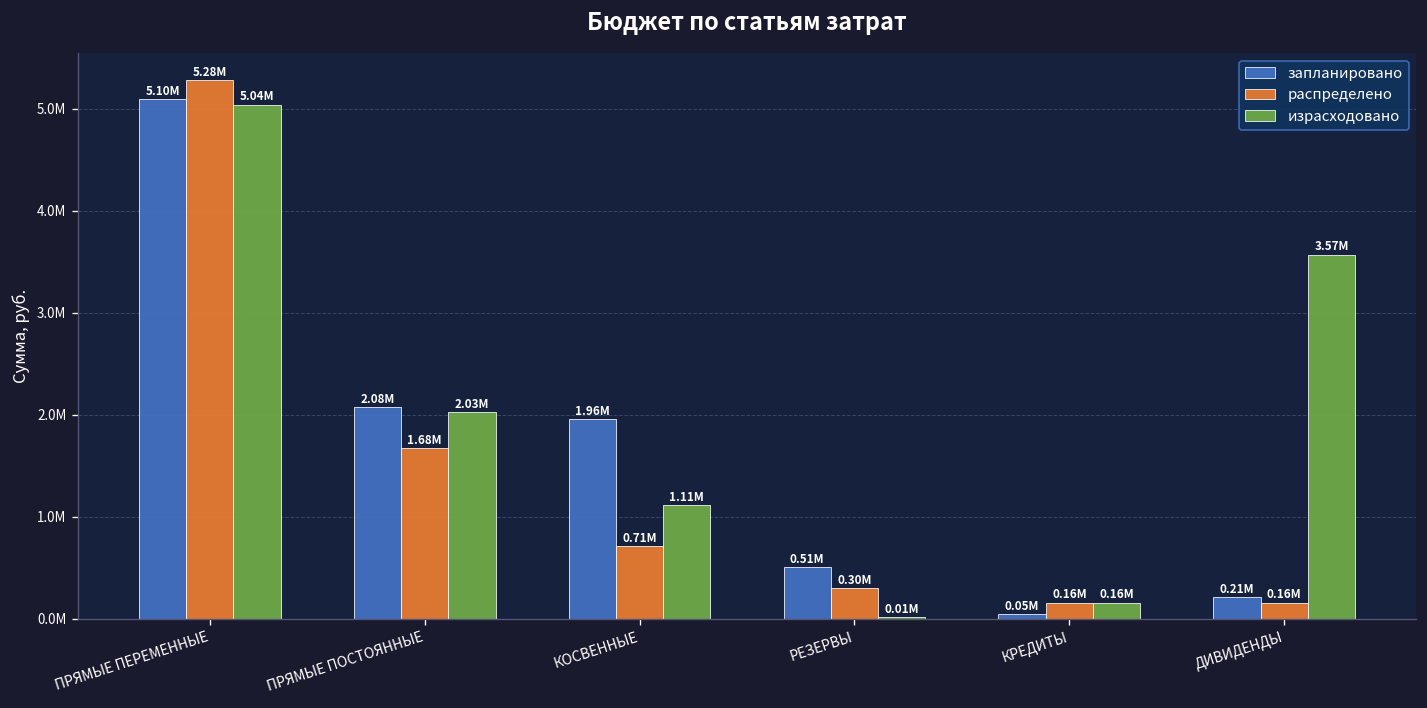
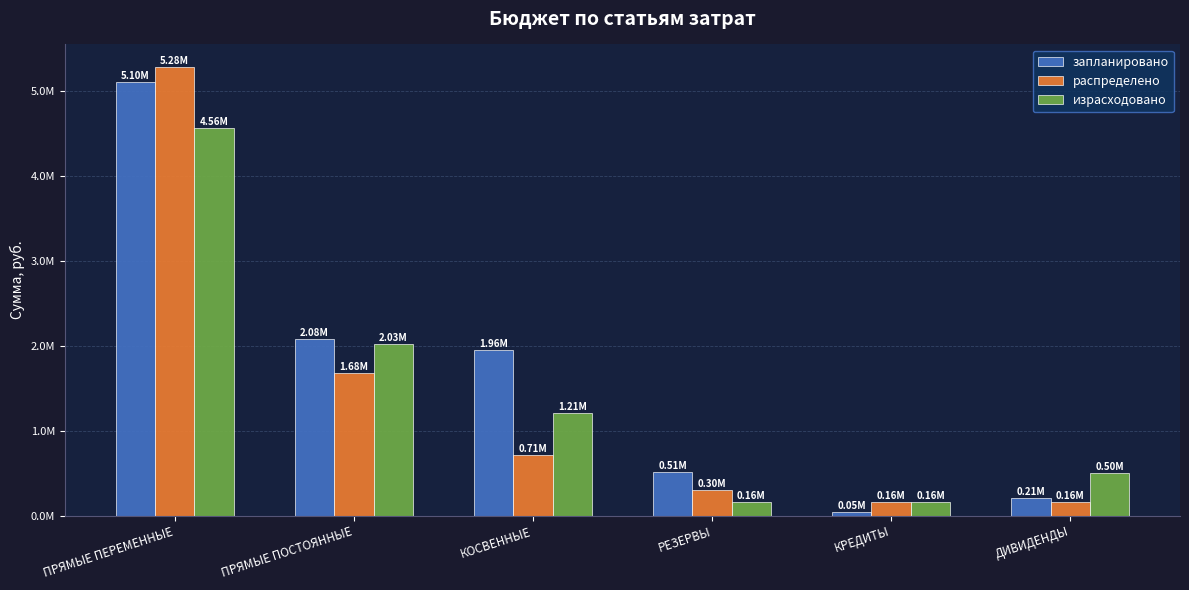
  {
    "запланировано": {
      "ПРЯМЫЕ ПЕРЕМЕННЫЕ": "5.10M",
      "ПРЯМЫЕ ПОСТОЯННЫЕ": "2.08M",
      "КОСВЕННЫЕ": "1.96M",
      "РЕЗЕРВЫ": "0.51M",
      "КРЕДИТЫ": "0.05M",
      "ДИВИДЕНДЫ": "0.21M"
    },
    "распределено": {
      "ПРЯМЫЕ ПЕРЕМЕННЫЕ": "5.28M",
      "ПРЯМЫЕ ПОСТОЯННЫЕ": "1.68M",
      "КОСВЕННЫЕ": "0.71M",
      "РЕЗЕРВЫ": "0.30M",
      "КРЕДИТЫ": "0.16M",
      "ДИВИДЕНДЫ": "0.16M"
    },
    "израсходовано": {
-     "ПРЯМЫЕ ПЕРЕМЕННЫЕ": "5.04M",
+     "ПРЯМЫЕ ПЕРЕМЕННЫЕ": "4.56M",
      "ПРЯМЫЕ ПОСТОЯННЫЕ": "2.03M",
-     "КОСВЕННЫЕ": "1.11M",
-     "РЕЗЕРВЫ": "0.01M",
+     "КОСВЕННЫЕ": "1.21M",
+     "РЕЗЕРВЫ": "0.16M",
      "КРЕДИТЫ": "0.16M",
-     "ДИВИДЕНДЫ": "3.57M"
+     "ДИВИДЕНДЫ": "0.50M"
    }
  }
